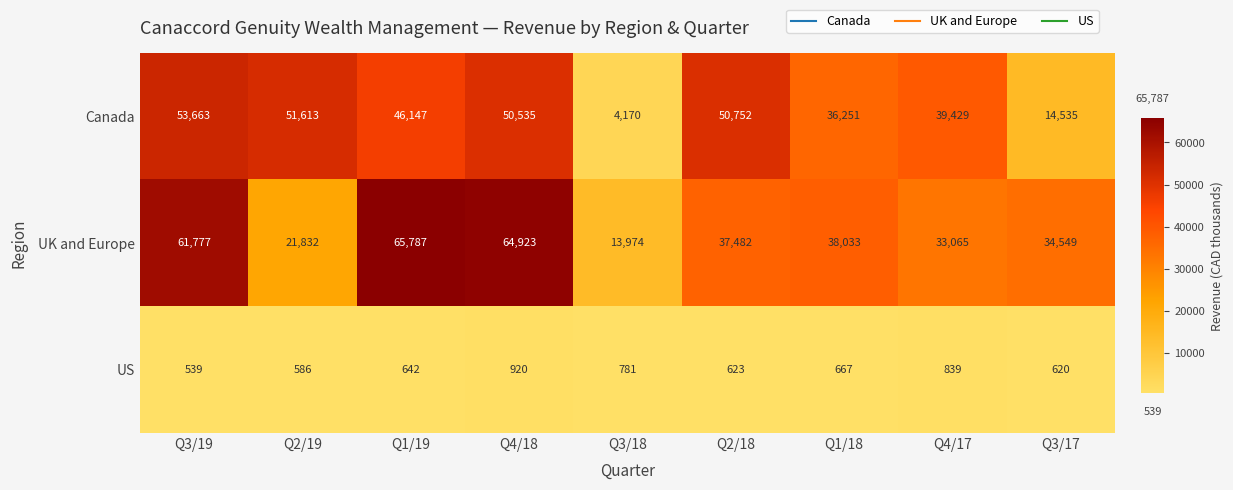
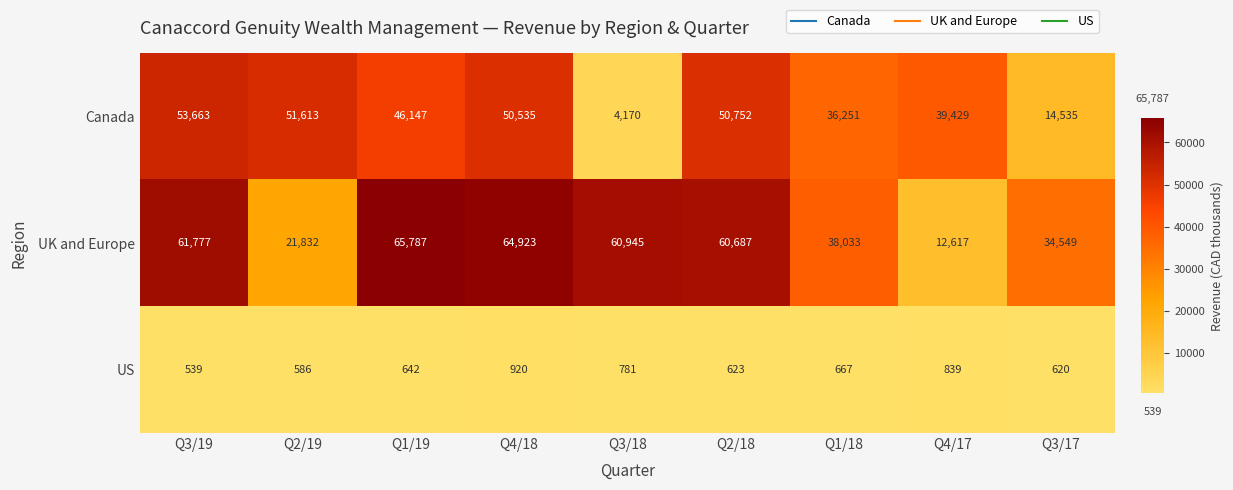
  {
    "Canada": {
      "Q3/19": "53,663",
      "Q2/19": "51,613",
      "Q1/19": "46,147",
      "Q4/18": "50,535",
      "Q3/18": "4,170",
      "Q2/18": "50,752",
      "Q1/18": "36,251",
      "Q4/17": "39,429",
      "Q3/17": "14,535"
    },
    "UK and Europe": {
      "Q3/19": "61,777",
      "Q2/19": "21,832",
      "Q1/19": "65,787",
      "Q4/18": "64,923",
-     "Q3/18": "13,974",
-     "Q2/18": "37,482",
+     "Q3/18": "60,945",
+     "Q2/18": "60,687",
      "Q1/18": "38,033",
-     "Q4/17": "33,065",
+     "Q4/17": "12,617",
      "Q3/17": "34,549"
    },
    "US": {
      "Q3/19": "539",
      "Q2/19": "586",
      "Q1/19": "642",
      "Q4/18": "920",
      "Q3/18": "781",
      "Q2/18": "623",
      "Q1/18": "667",
      "Q4/17": "839",
      "Q3/17": "620"
    }
  }
